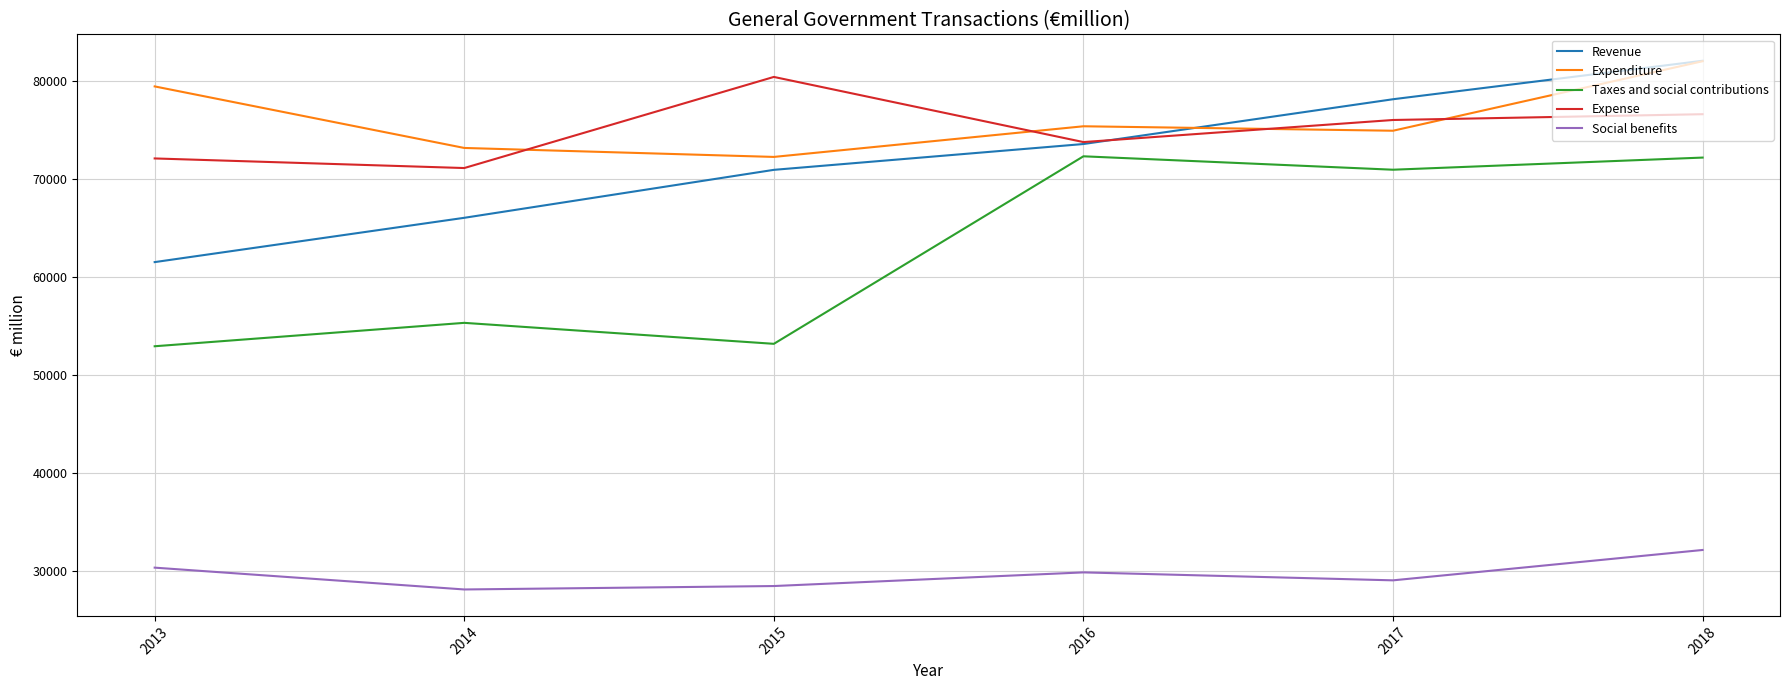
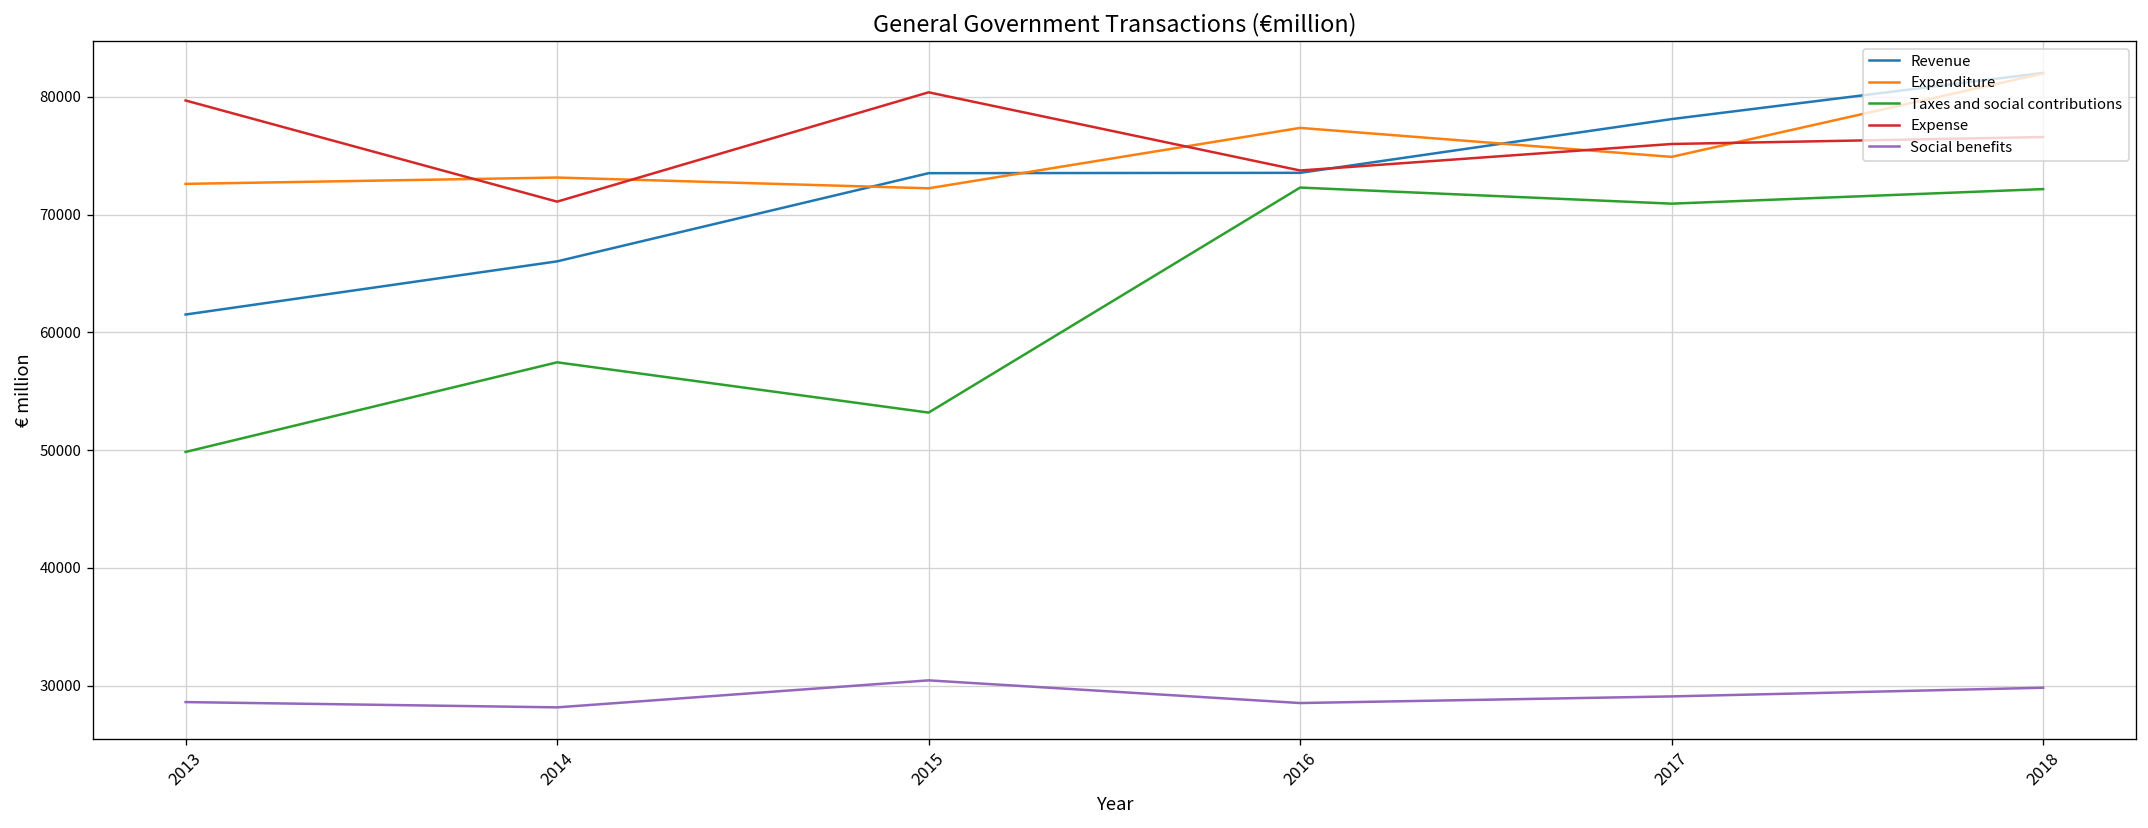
  {
    "Revenue": {
      "2013": 62000,
      "2014": 66000,
-     "2015": 71000,
+     "2015": 74000,
      "2017": 78000
    },
    "Expenditure": {
-     "2013": 79000,
+     "2013": 73000,
      "2014": 73000,
      "2015": 72000,
-     "2016": 75000,
+     "2016": 77000,
      "2017": 75000
    },
    "Taxes and social contributions": {
-     "2013": 53000,
-     "2014": 55000,
+     "2013": 50000,
+     "2014": 57000,
      "2015": 53000,
      "2016": 72000,
      "2017": 71000,
      "2018": 72000
    },
    "Expense": {
-     "2013": 72000,
+     "2013": 80000,
      "2014": 71000,
      "2015": 80000,
      "2017": 76000
    },
    "Social benefits": {
-     "2013": 30000,
+     "2013": 29000,
      "2014": 28000,
-     "2015": 29000,
-     "2016": 30000,
+     "2015": 30000,
+     "2016": 29000,
      "2017": 29000,
-     "2018": 32000
+     "2018": 30000
    }
  }
